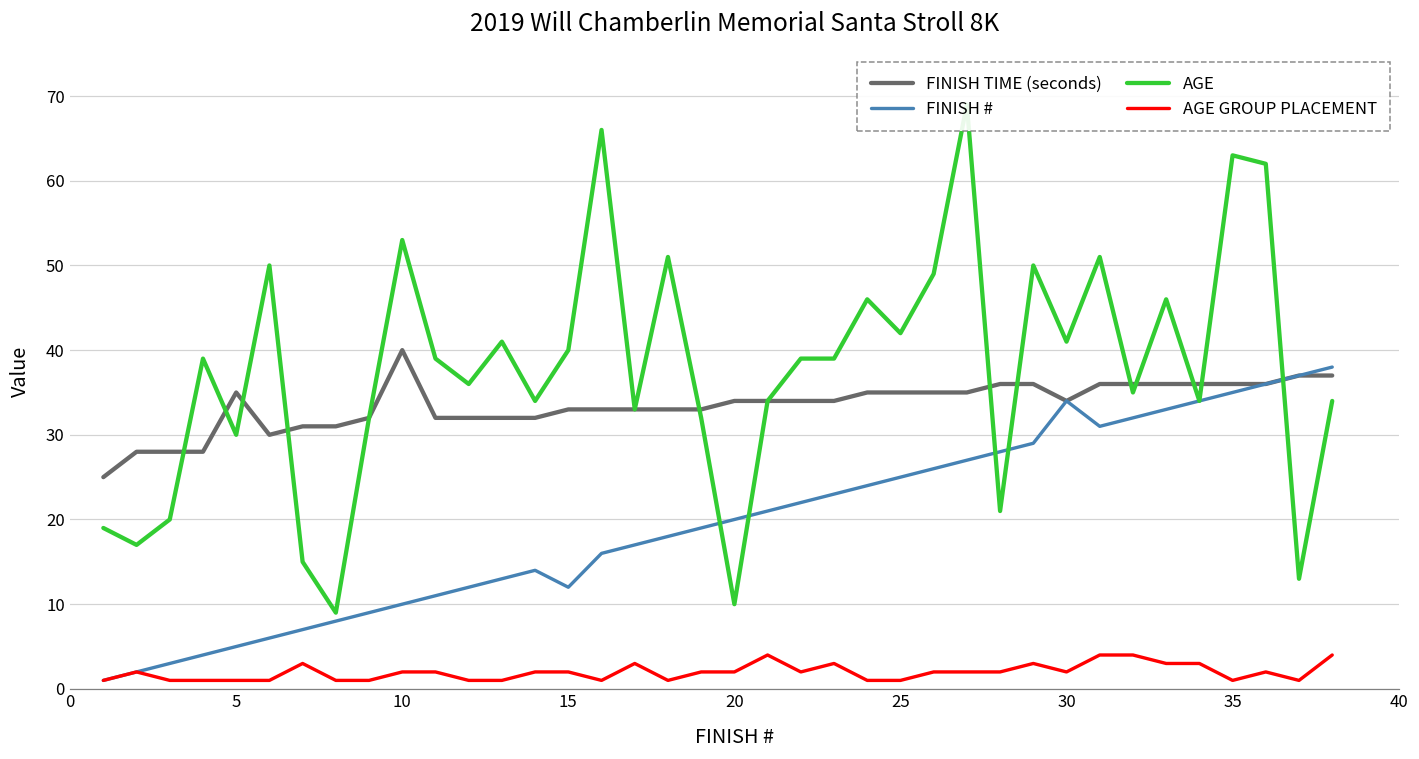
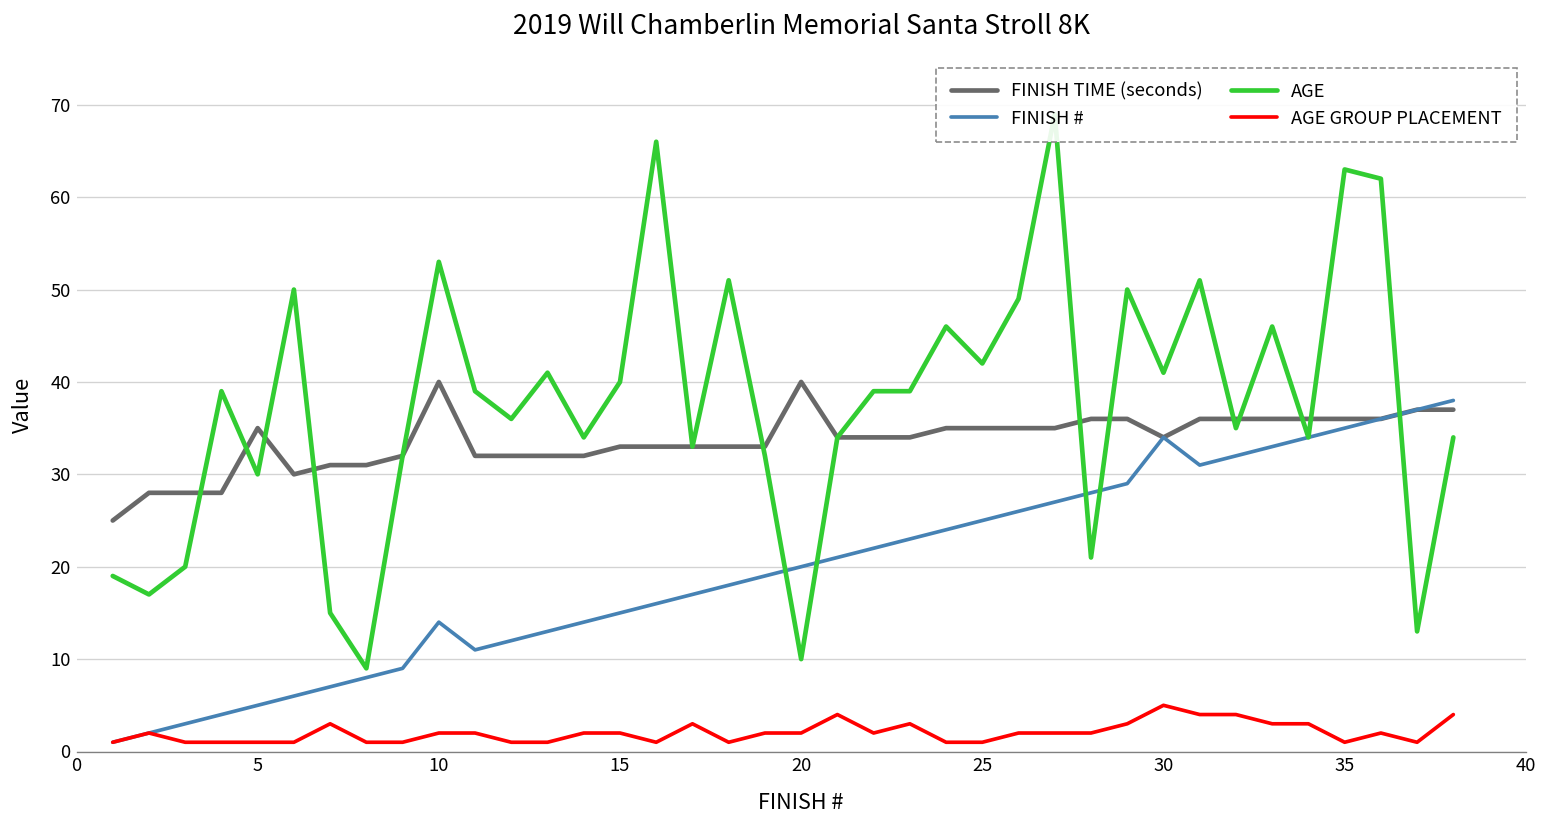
  {
    "FINISH TIME (seconds)": {
      "5": 35,
      "10": 40,
      "15": 33,
-     "20": 34,
+     "20": 40,
      "25": 35,
      "35": 36
    },
    "FINISH #": {
      "5": 5,
-     "10": 10,
-     "15": 12,
+     "10": 14,
+     "15": 15,
      "20": 20,
      "25": 25,
      "35": 35
    },
    "AGE": {
      "5": 30,
      "10": 53,
      "15": 40,
      "20": 10,
      "25": 42,
      "30": 41,
      "35": 63
    },
    "AGE GROUP PLACEMENT": {
      "5": 1,
      "10": 2,
      "15": 2,
      "20": 2,
      "25": 1,
-     "30": 2,
+     "30": 5,
      "35": 1
    }
  }
